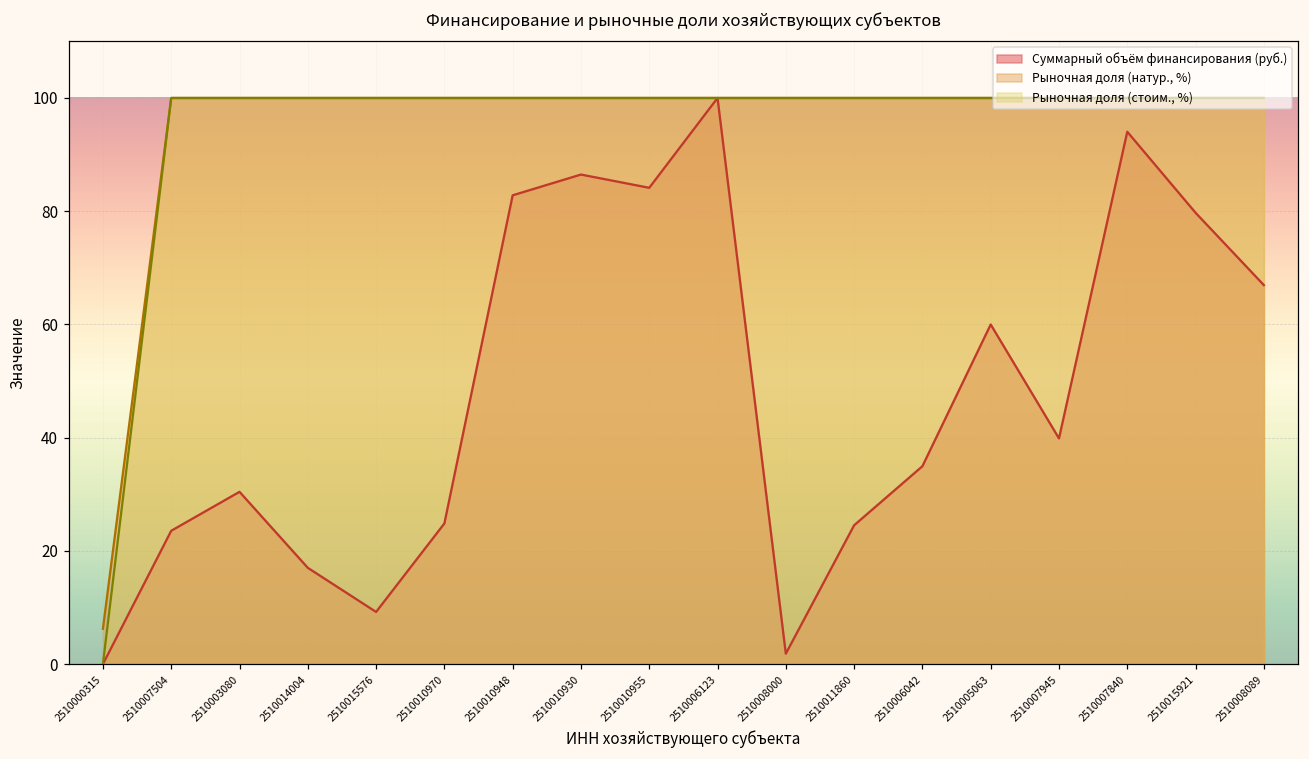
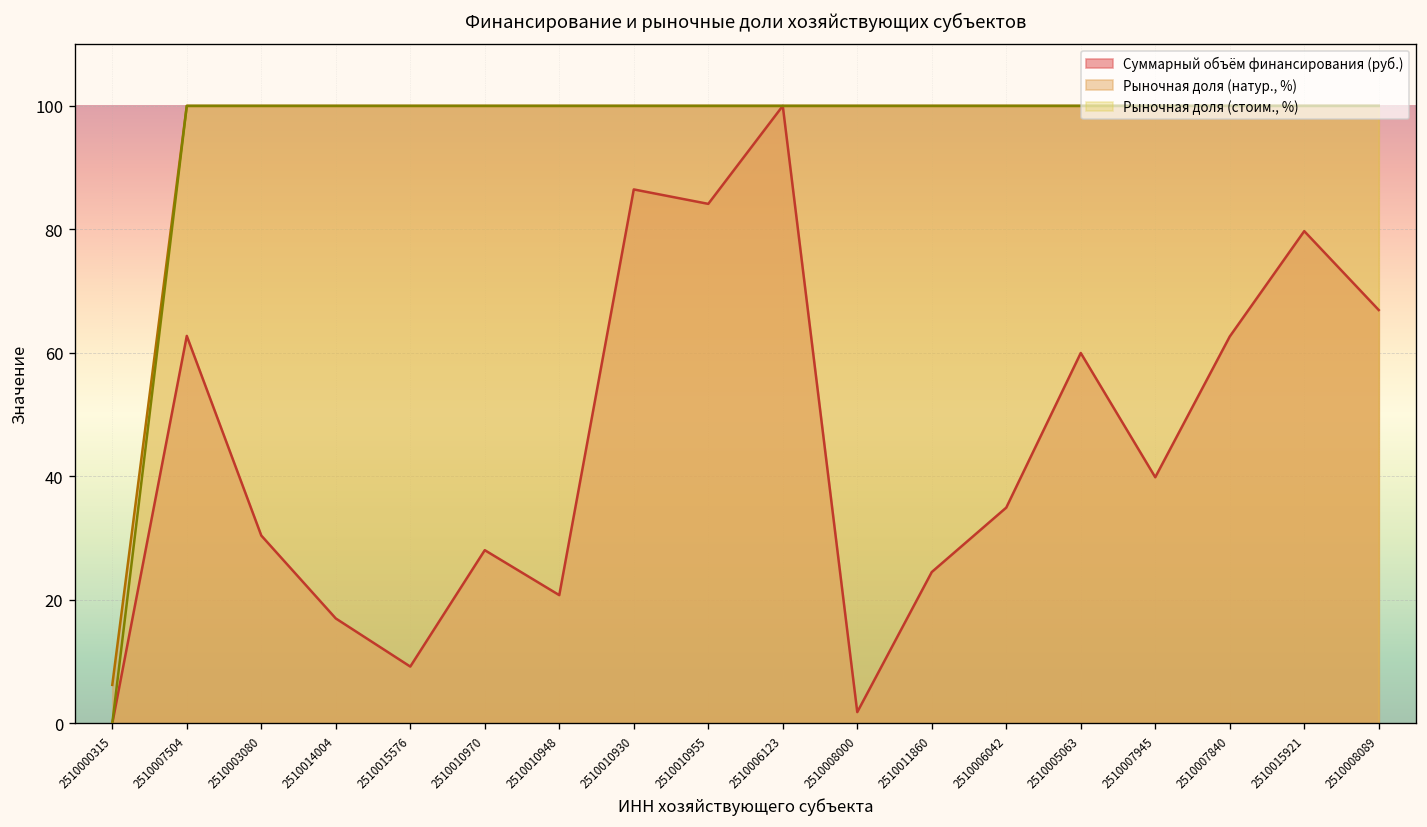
  {
    "Суммарный объём финансирования (руб.)": {
-     "2510007504": 24,
+     "2510007504": 63,
      "2510003080": 30,
      "2510014004": 17,
      "2510015576": 9,
-     "2510010970": 25,
-     "2510010948": 83,
+     "2510010970": 28,
+     "2510010948": 21,
      "2510010930": 86,
      "2510010955": 84,
      "2510008000": 2,
      "2510011860": 25,
      "2510006042": 35,
      "2510005063": 60,
      "2510007945": 40,
-     "2510007840": 94,
+     "2510007840": 63,
      "2510015921": 80,
      "2510008089": 67
    }
  }
